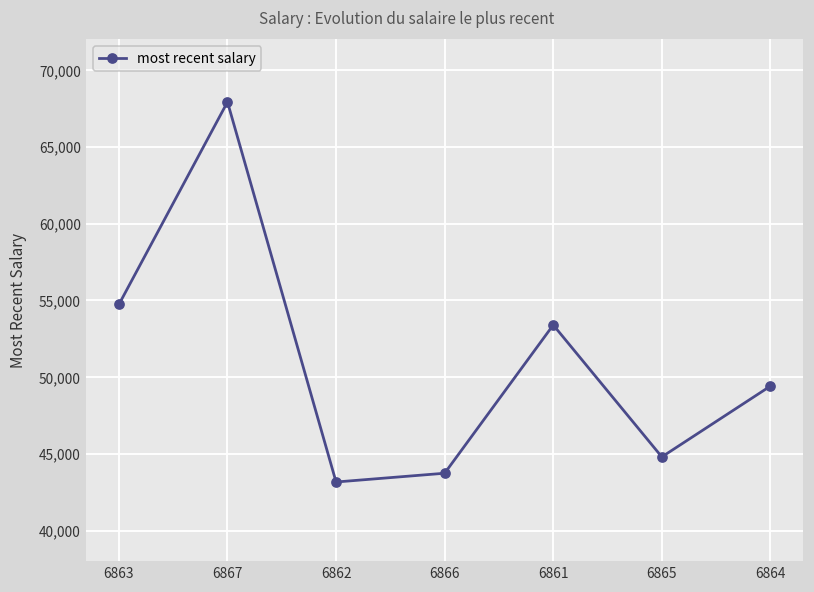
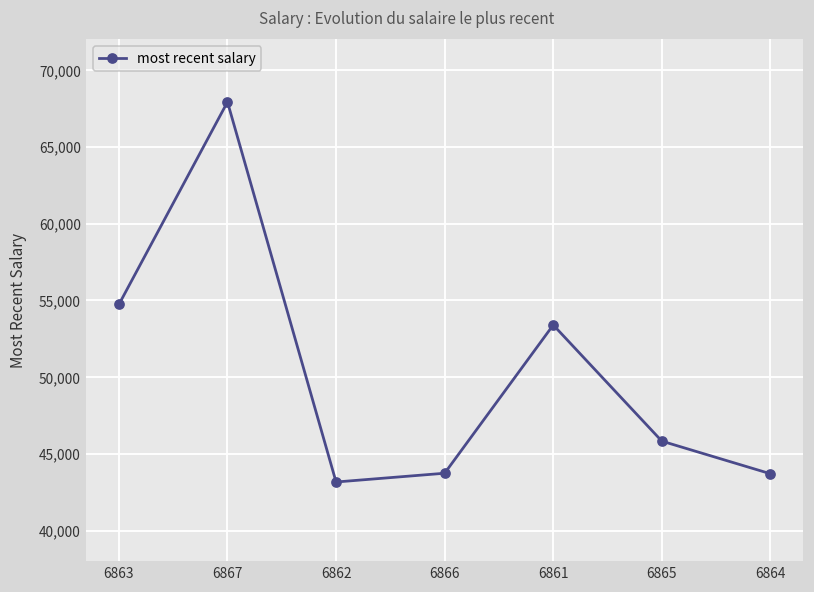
  {
    "6863": "54,700",
    "6867": "67,900",
    "6862": "43,200",
    "6866": "43,700",
    "6861": "53,400",
-   "6865": "44,800",
-   "6864": "49,400"
+   "6865": "45,800",
+   "6864": "43,700"
  }
